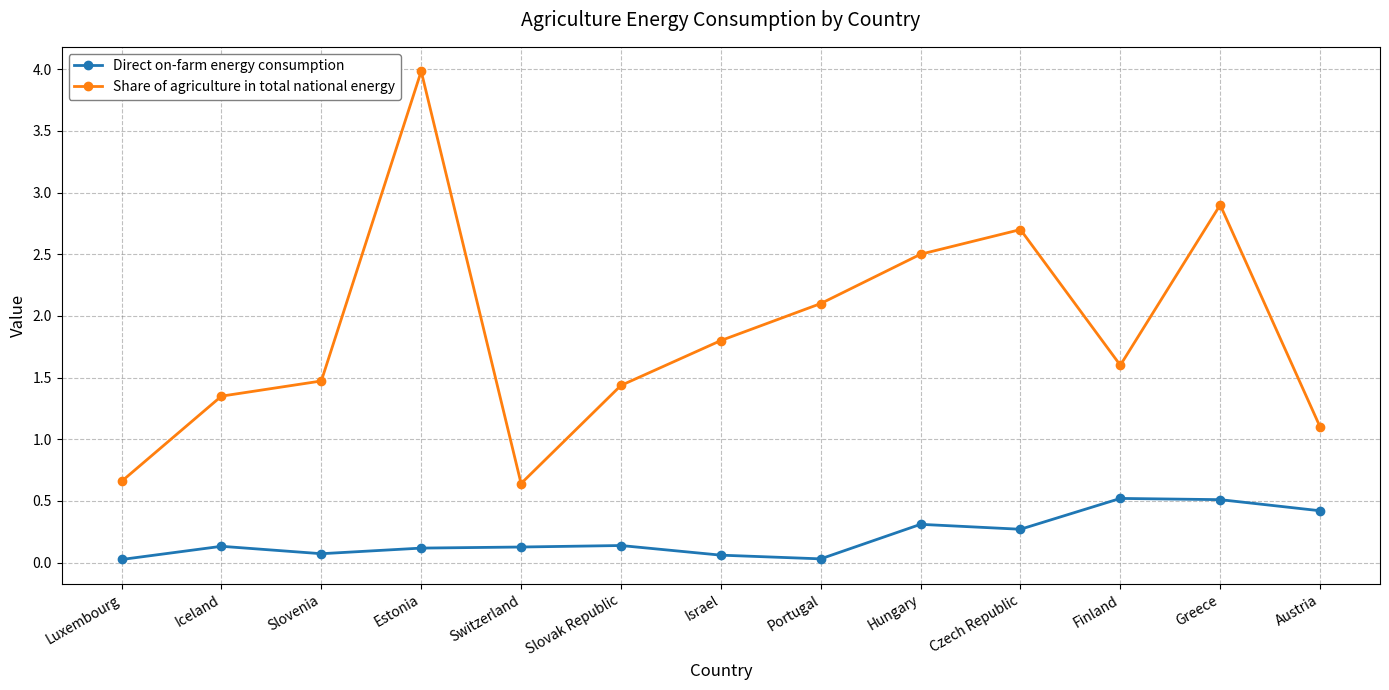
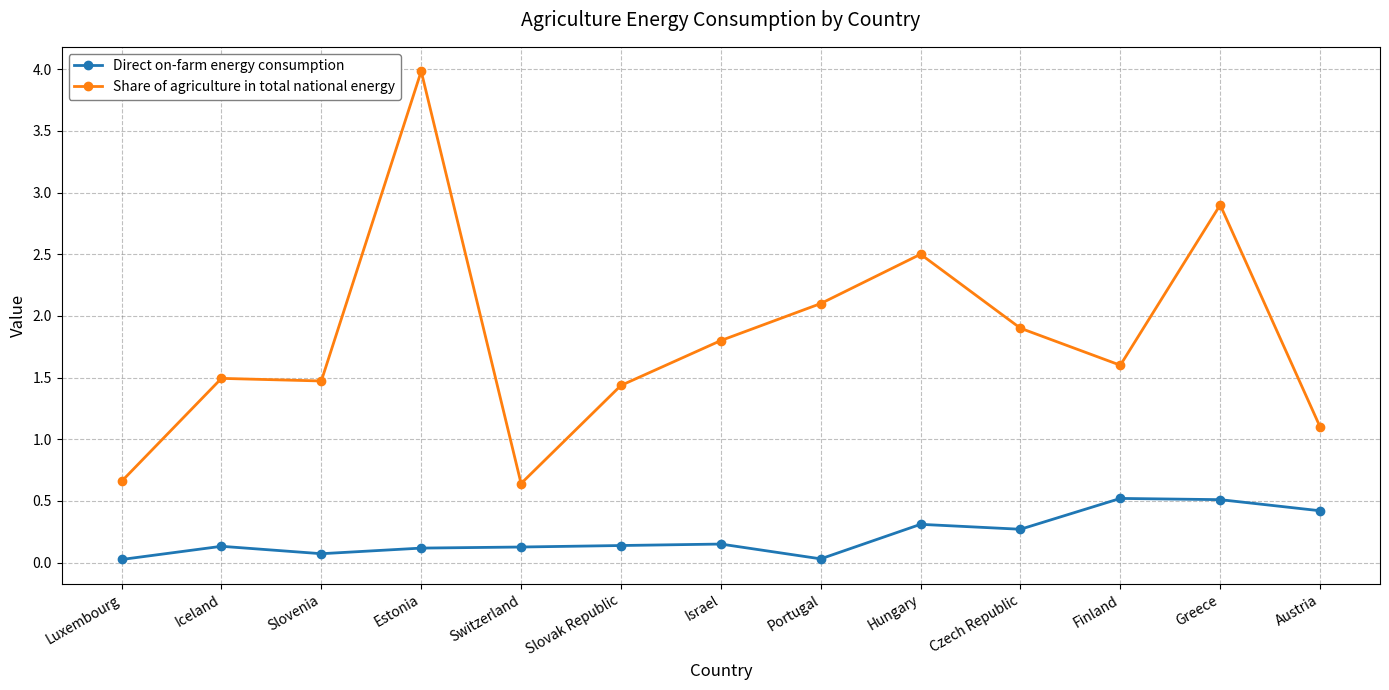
  {
    "Direct on-farm energy consumption": {
      "Luxembourg": 0.02,
      "Iceland": 0.13,
      "Slovenia": 0.07,
      "Estonia": 0.12,
      "Switzerland": 0.13,
      "Slovak Republic": 0.14,
-     "Israel": 0.06,
+     "Israel": 0.15,
      "Portugal": 0.03,
      "Hungary": 0.31,
      "Czech Republic": 0.27,
      "Finland": 0.52,
      "Greece": 0.51,
      "Austria": 0.42
    },
    "Share of agriculture in total national energy": {
      "Luxembourg": 0.66,
-     "Iceland": 1.35,
+     "Iceland": 1.49,
      "Slovenia": 1.47,
      "Estonia": 3.98,
      "Switzerland": 0.64,
      "Slovak Republic": 1.44,
      "Israel": 1.80,
      "Portugal": 2.10,
      "Hungary": 2.50,
-     "Czech Republic": 2.7,
+     "Czech Republic": 1.9,
      "Finland": 1.60,
      "Greece": 2.90,
      "Austria": 1.10
    }
  }
